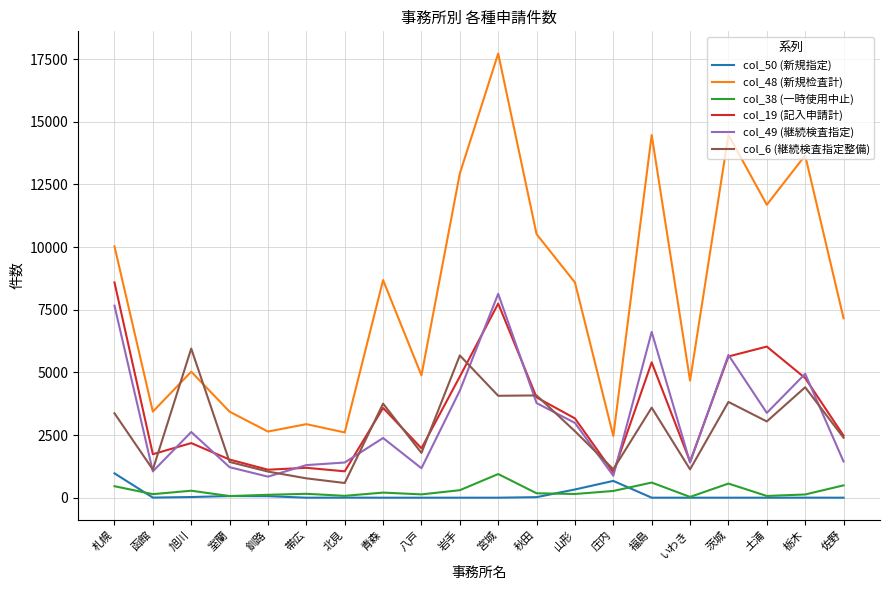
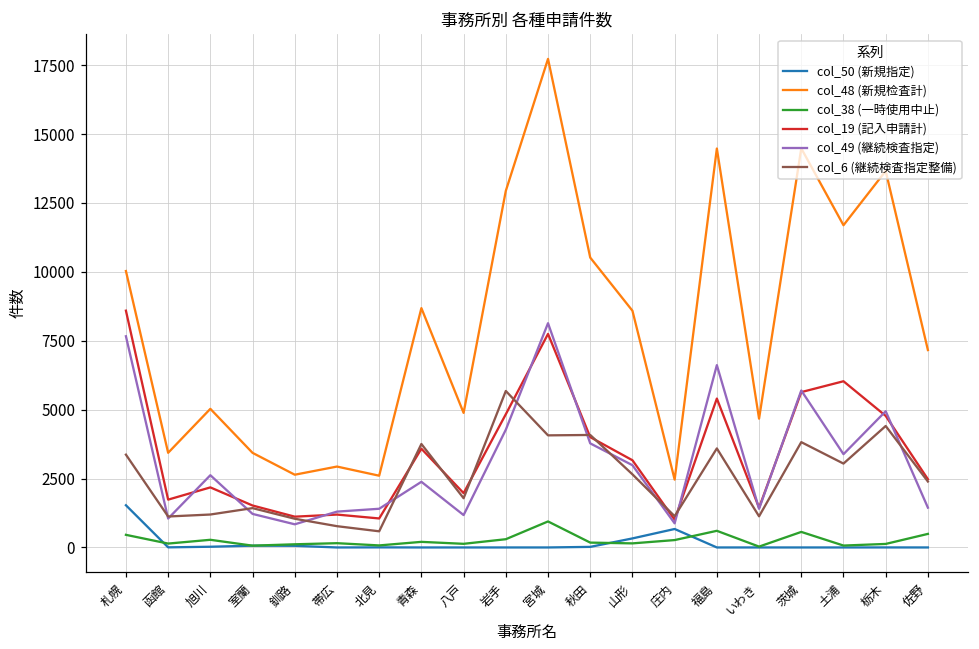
  {
    "col_50 (新規指定)": {
-     "札幌": 1000,
+     "札幌": 1500,
      "函館": 0,
      "旭川": 0,
      "帯広": 0,
      "青森": 0,
      "八戸": 0,
      "岩手": 0,
      "宮城": 0,
      "秋田": 0,
      "山形": 300,
      "庄内": 700,
      "福島": 0,
      "茨城": 0,
      "栃木": 0,
      "佐野": 0
    },
    "col_48 (新規检査計)": {
      "札幌": 10000,
      "函館": 3400,
      "旭川": 5000,
      "室蘭": 3400,
      "釧路": 2600,
      "帯広": 2900,
      "北見": 2600,
      "青森": 8700,
      "八戸": 4900,
      "岩手": 12900,
      "宮城": 17700,
      "秋田": 10500,
      "山形": 8600,
      "庄内": 2500,
      "福島": 14500,
      "いわき": 4700,
      "土浦": 11700,
      "佐野": 7200
    },
    "col_38 (一時使用中止)": {
      "札幌": 500,
      "函館": 100,
      "旭川": 300,
      "帯広": 200,
      "青森": 200,
      "八戸": 100,
      "岩手": 300,
      "宮城": 900,
      "秋田": 200,
      "山形": 100,
      "庄内": 300,
      "福島": 600,
      "茨城": 600,
      "栃木": 100,
      "佐野": 500
    },
    "col_19 (記入申請計)": {
      "札幌": 8600,
      "函館": 1700,
      "旭川": 2200,
      "帯広": 1200,
      "北見": 1100,
      "青森": 3600,
      "八戸": 2000,
      "岩手": 4800,
      "宮城": 7700,
      "山形": 3200,
      "庄内": 1000,
      "福島": 5400,
      "土浦": 6000,
      "栃木": 4800
    },
    "col_49 (継続検査指定)": {
      "札幌": 7700,
      "旭川": 2600,
      "室蘭": 1200,
      "釧路": 800,
      "帯広": 1300,
      "北見": 1400,
      "青森": 2400,
      "八戸": 1200,
      "岩手": 4300,
      "宮城": 8100,
      "秋田": 3800,
      "山形": 3000,
      "庄内": 900,
      "福島": 6600,
      "土浦": 3400,
      "栃木": 4900,
      "佐野": 1400
    },
    "col_6 (継続検査指定整備)": {
      "札幌": 3400,
-     "旭川": 6000,
+     "旭川": 1200,
      "帯広": 800,
      "北見": 600,
      "青森": 3800,
      "八戸": 1800,
      "岩手": 5700,
      "宮城": 4100,
      "山形": 2700,
      "庄内": 1100,
      "福島": 3600,
      "いわき": 1100,
      "茨城": 3800,
      "土浦": 3000,
      "栃木": 4400
    }
  }
